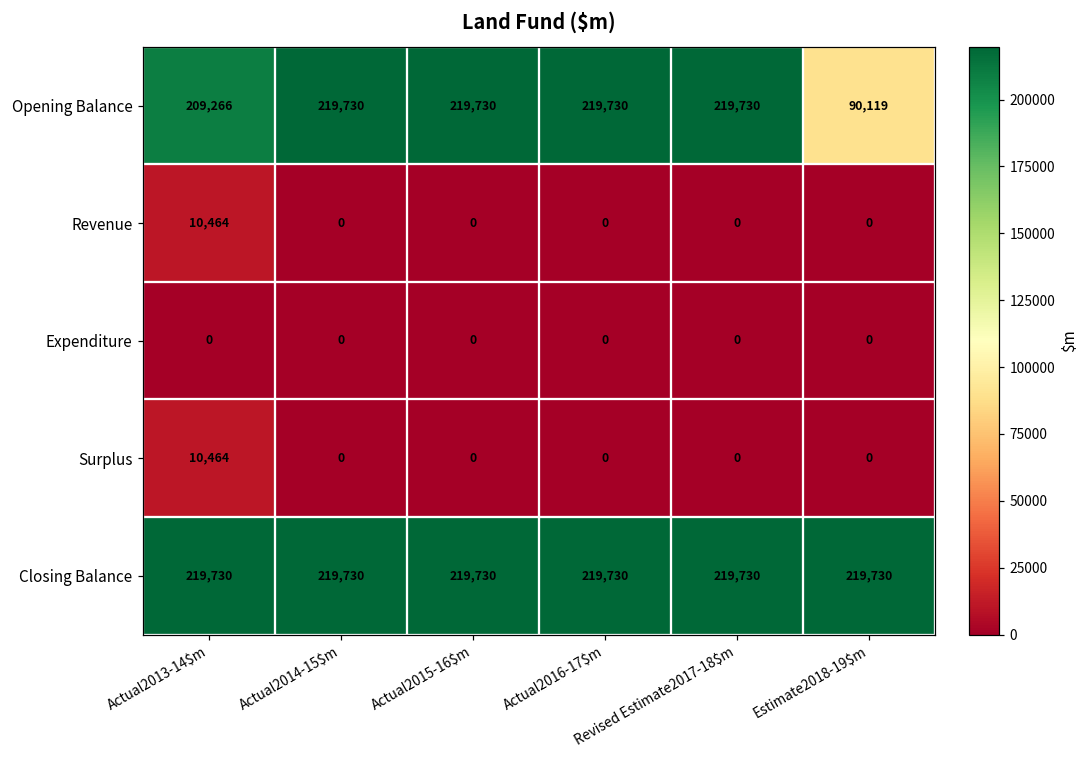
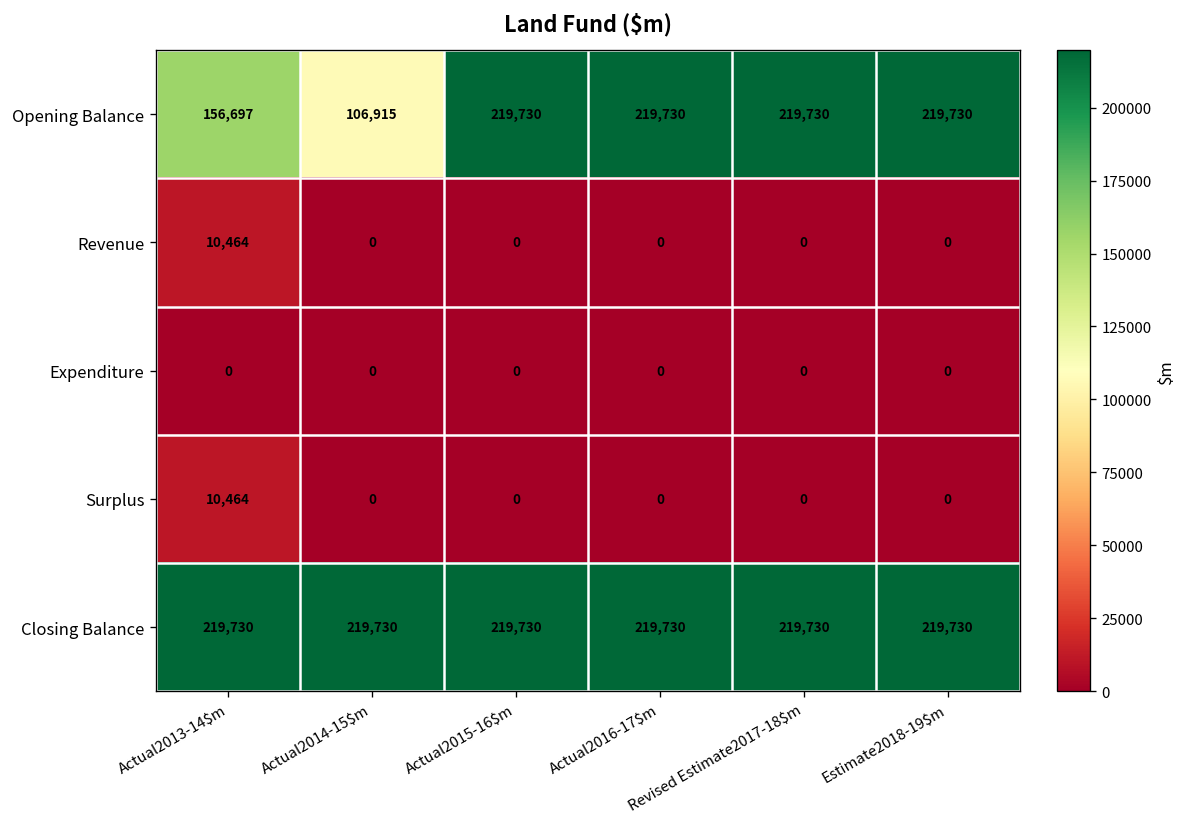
  {
    "Opening Balance": {
-     "Actual2013-14$m": "209,266",
-     "Actual2014-15$m": "219,730",
+     "Actual2013-14$m": "156,697",
+     "Actual2014-15$m": "106,915",
      "Actual2015-16$m": "219,730",
      "Actual2016-17$m": "219,730",
      "Revised Estimate2017-18$m": "219,730",
-     "Estimate2018-19$m": "90,119"
+     "Estimate2018-19$m": "219,730"
    },
    "Revenue": {
      "Actual2013-14$m": "10,464",
      "Actual2014-15$m": "0",
      "Actual2015-16$m": "0",
      "Actual2016-17$m": "0",
      "Revised Estimate2017-18$m": "0",
      "Estimate2018-19$m": "0"
    },
    "Expenditure": {
      "Actual2013-14$m": "0",
      "Actual2014-15$m": "0",
      "Actual2015-16$m": "0",
      "Actual2016-17$m": "0",
      "Revised Estimate2017-18$m": "0",
      "Estimate2018-19$m": "0"
    },
    "Surplus": {
      "Actual2013-14$m": "10,464",
      "Actual2014-15$m": "0",
      "Actual2015-16$m": "0",
      "Actual2016-17$m": "0",
      "Revised Estimate2017-18$m": "0",
      "Estimate2018-19$m": "0"
    },
    "Closing Balance": {
      "Actual2013-14$m": "219,730",
      "Actual2014-15$m": "219,730",
      "Actual2015-16$m": "219,730",
      "Actual2016-17$m": "219,730",
      "Revised Estimate2017-18$m": "219,730",
      "Estimate2018-19$m": "219,730"
    }
  }
